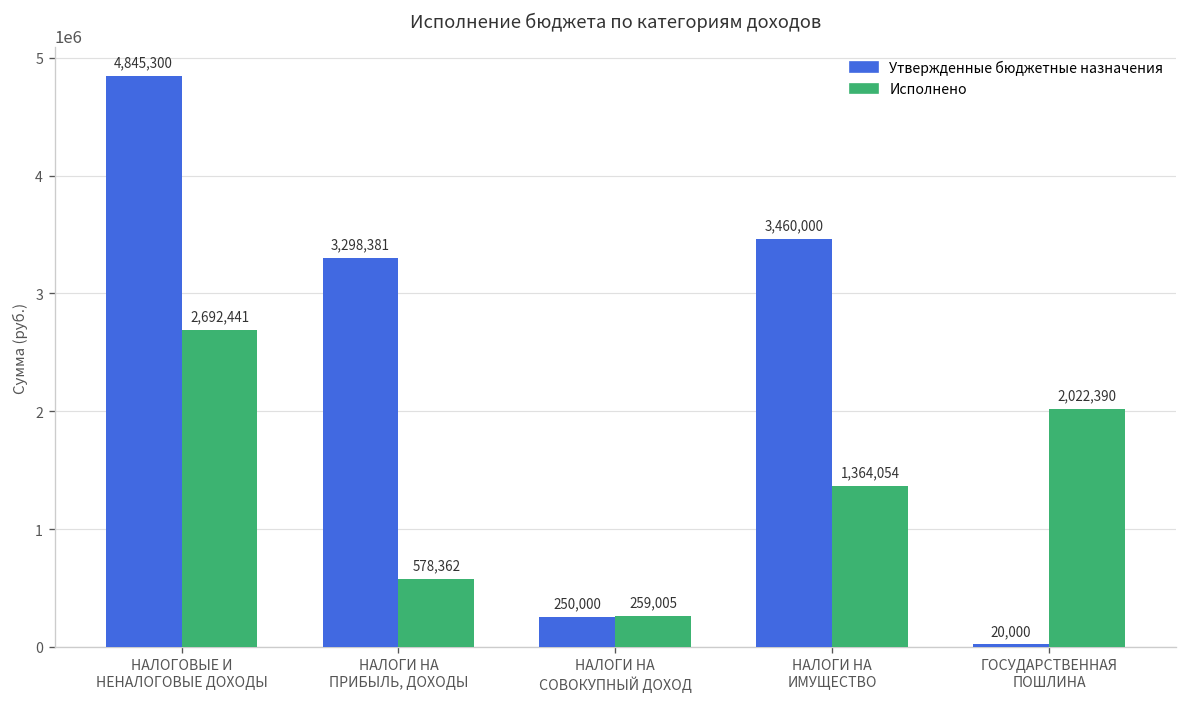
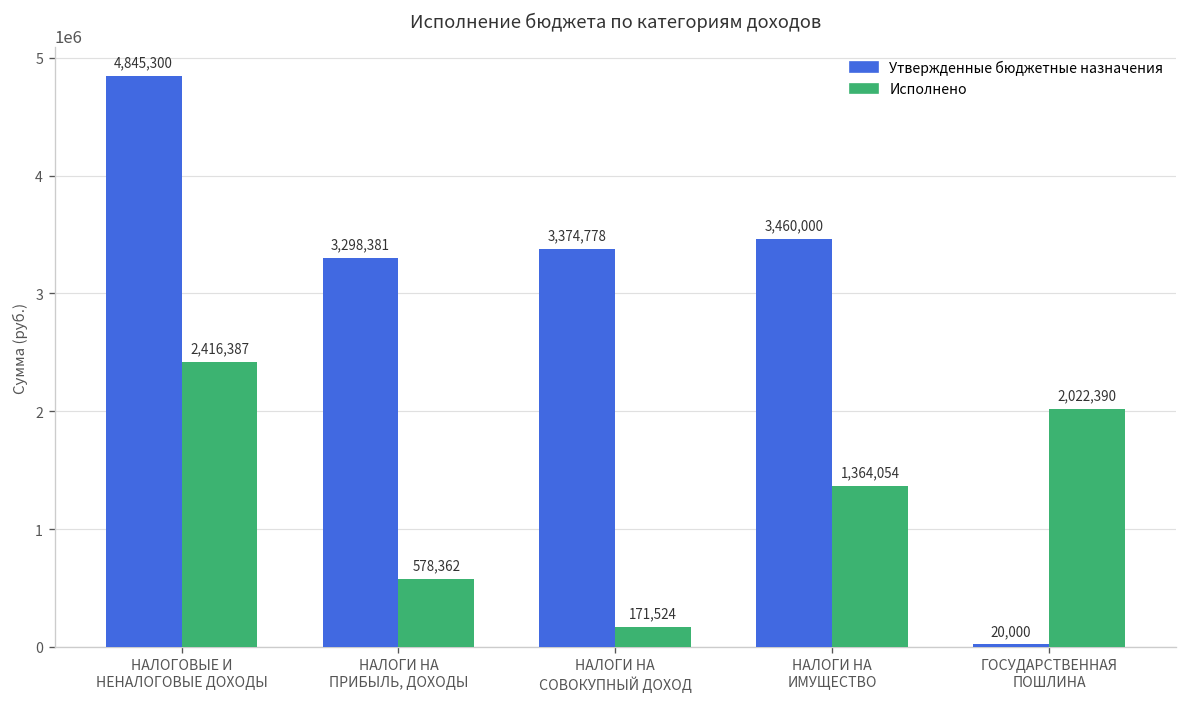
  {
    "Утвержденные бюджетные назначения": {
      "НАЛОГОВЫЕ И НЕНАЛОГОВЫЕ ДОХОДЫ": "4,845,300",
      "НАЛОГИ НА ПРИБЫЛЬ, ДОХОДЫ": "3,298,381",
-     "НАЛОГИ НА СОВОКУПНЫЙ ДОХОД": "250,000",
+     "НАЛОГИ НА СОВОКУПНЫЙ ДОХОД": "3,374,778",
      "НАЛОГИ НА ИМУЩЕСТВО": "3,460,000",
      "ГОСУДАРСТВЕННАЯ ПОШЛИНА": "20,000"
    },
    "Исполнено": {
-     "НАЛОГОВЫЕ И НЕНАЛОГОВЫЕ ДОХОДЫ": "2,692,441",
+     "НАЛОГОВЫЕ И НЕНАЛОГОВЫЕ ДОХОДЫ": "2,416,387",
      "НАЛОГИ НА ПРИБЫЛЬ, ДОХОДЫ": "578,362",
-     "НАЛОГИ НА СОВОКУПНЫЙ ДОХОД": "259,005",
+     "НАЛОГИ НА СОВОКУПНЫЙ ДОХОД": "171,524",
      "НАЛОГИ НА ИМУЩЕСТВО": "1,364,054",
      "ГОСУДАРСТВЕННАЯ ПОШЛИНА": "2,022,390"
    }
  }
